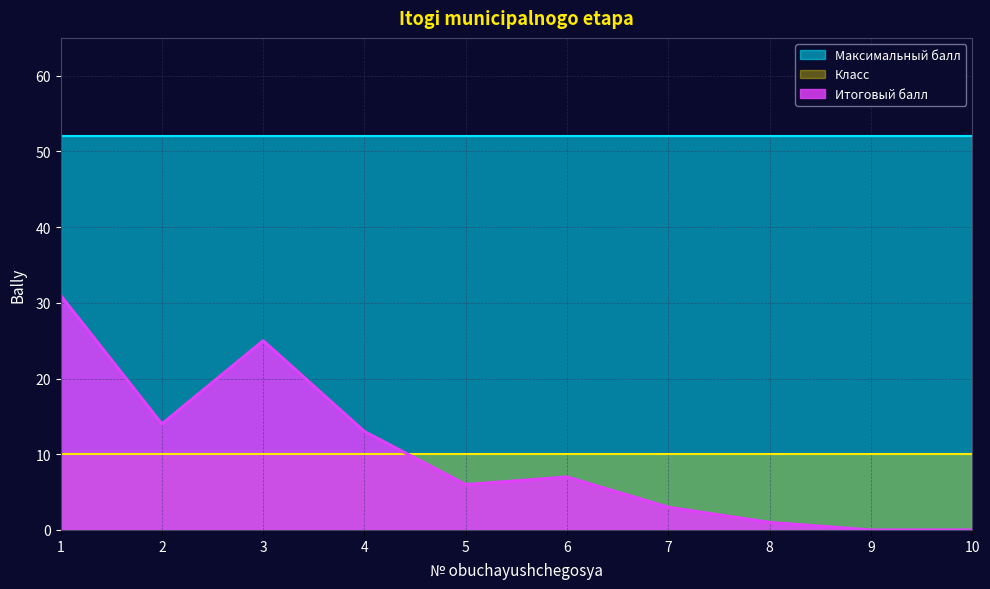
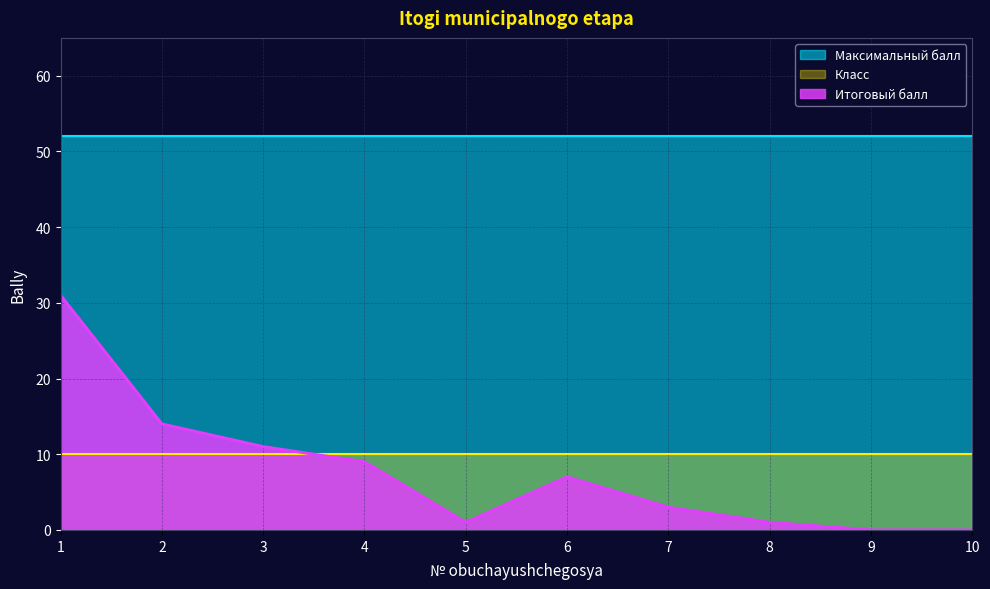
  {
    "Максимальный балл": {
      "1": 52,
      "2": 52,
      "3": 52,
      "4": 52,
      "5": 52,
      "6": 52,
      "7": 52,
      "8": 52,
      "9": 52,
      "10": 52
    },
    "Класс": {
      "1": 10,
      "2": 10,
      "3": 10,
      "4": 10,
      "5": 10,
      "6": 10,
      "7": 10,
      "8": 10,
      "9": 10,
      "10": 10
    },
    "Итоговый балл": {
      "1": 31,
      "2": 14,
-     "3": 25,
-     "4": 13,
-     "5": 6,
+     "3": 11,
+     "4": 9,
+     "5": 1,
      "6": 7,
      "7": 3,
      "8": 1,
      "9": 0,
      "10": 0
    }
  }
